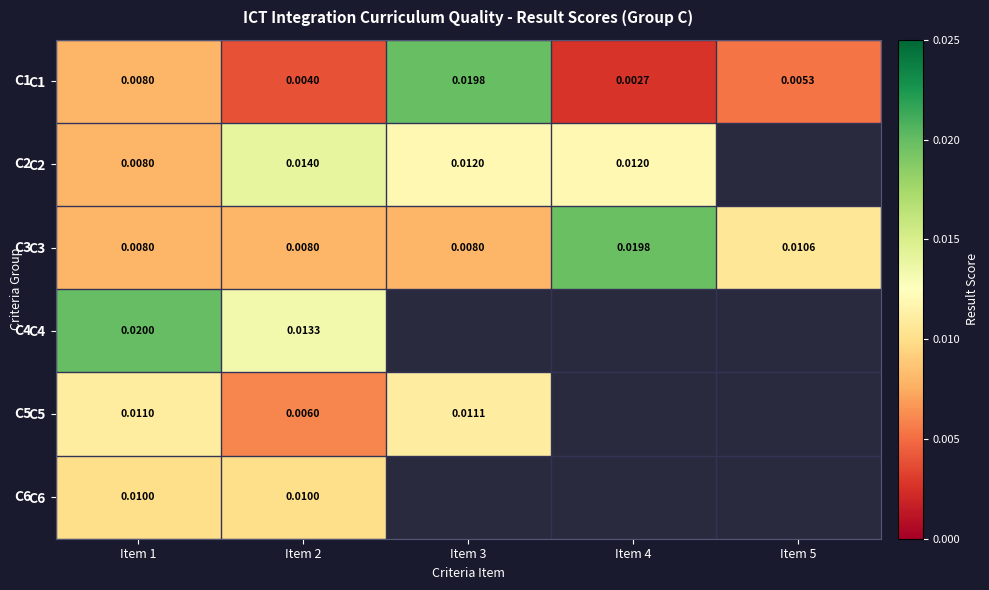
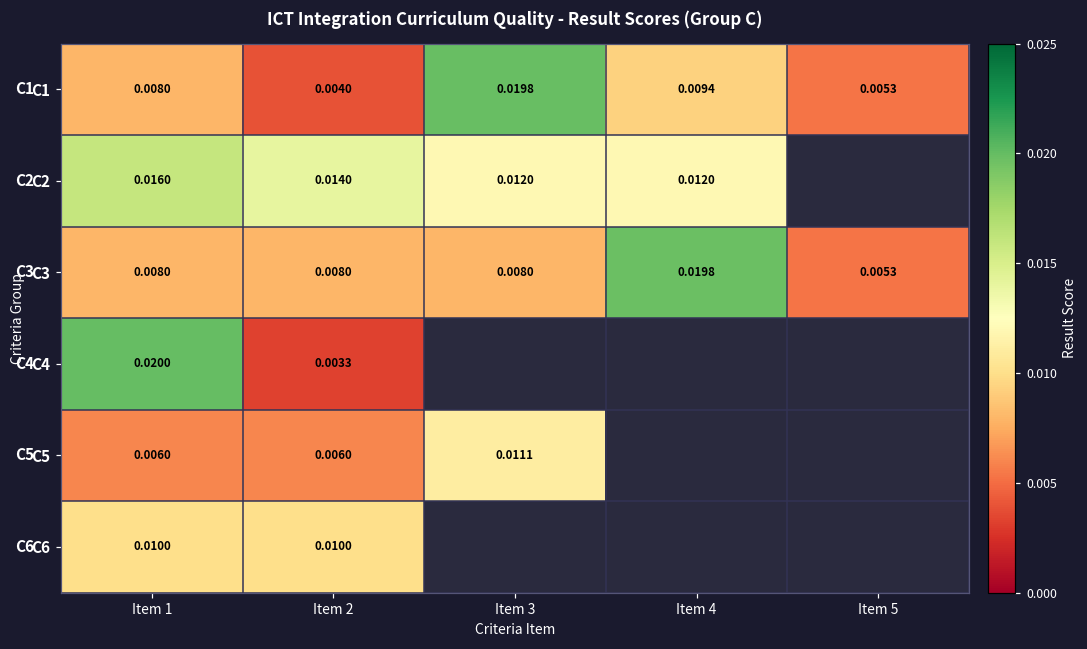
  {
    "C1": {
      "Item 1": 0.0080,
      "Item 2": 0.0040,
      "Item 3": 0.0198,
-     "Item 4": 0.0027,
+     "Item 4": 0.0094,
      "Item 5": 0.0053
    },
    "C2": {
-     "Item 1": 0.0080,
+     "Item 1": 0.0160,
      "Item 2": 0.0140,
      "Item 3": 0.0120,
      "Item 4": 0.0120
    },
    "C3": {
      "Item 1": 0.0080,
      "Item 2": 0.0080,
      "Item 3": 0.0080,
      "Item 4": 0.0198,
-     "Item 5": 0.0106
+     "Item 5": 0.0053
    },
    "C4": {
      "Item 1": 0.0200,
-     "Item 2": 0.0133
+     "Item 2": 0.0033
    },
    "C5": {
-     "Item 1": 0.0110,
+     "Item 1": 0.0060,
      "Item 2": 0.0060,
      "Item 3": 0.0111
    },
    "C6": {
      "Item 1": 0.0100,
      "Item 2": 0.0100
    }
  }
